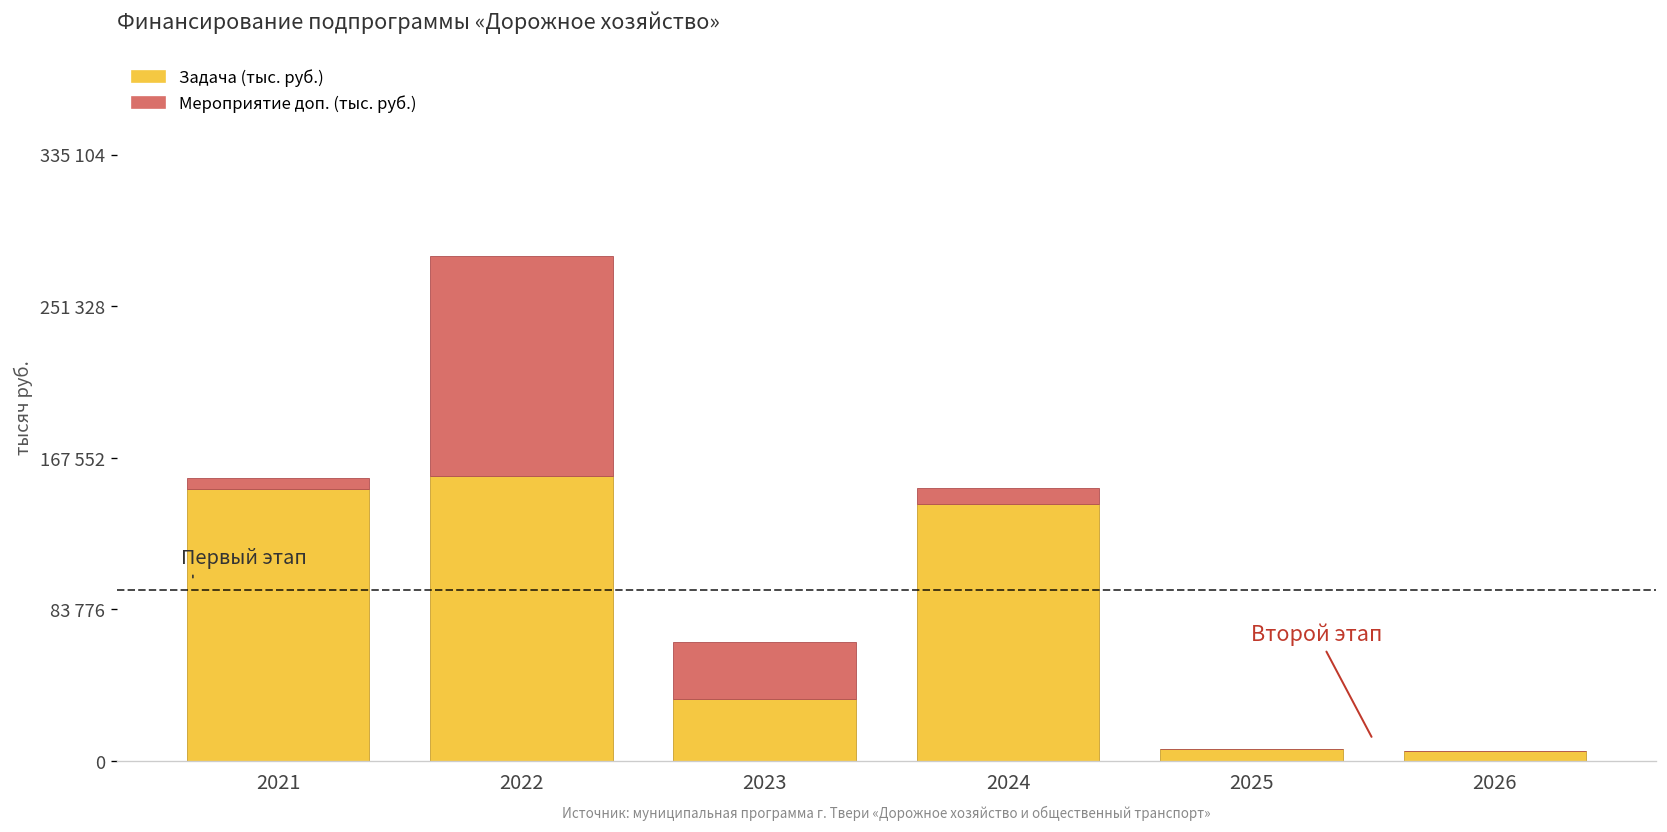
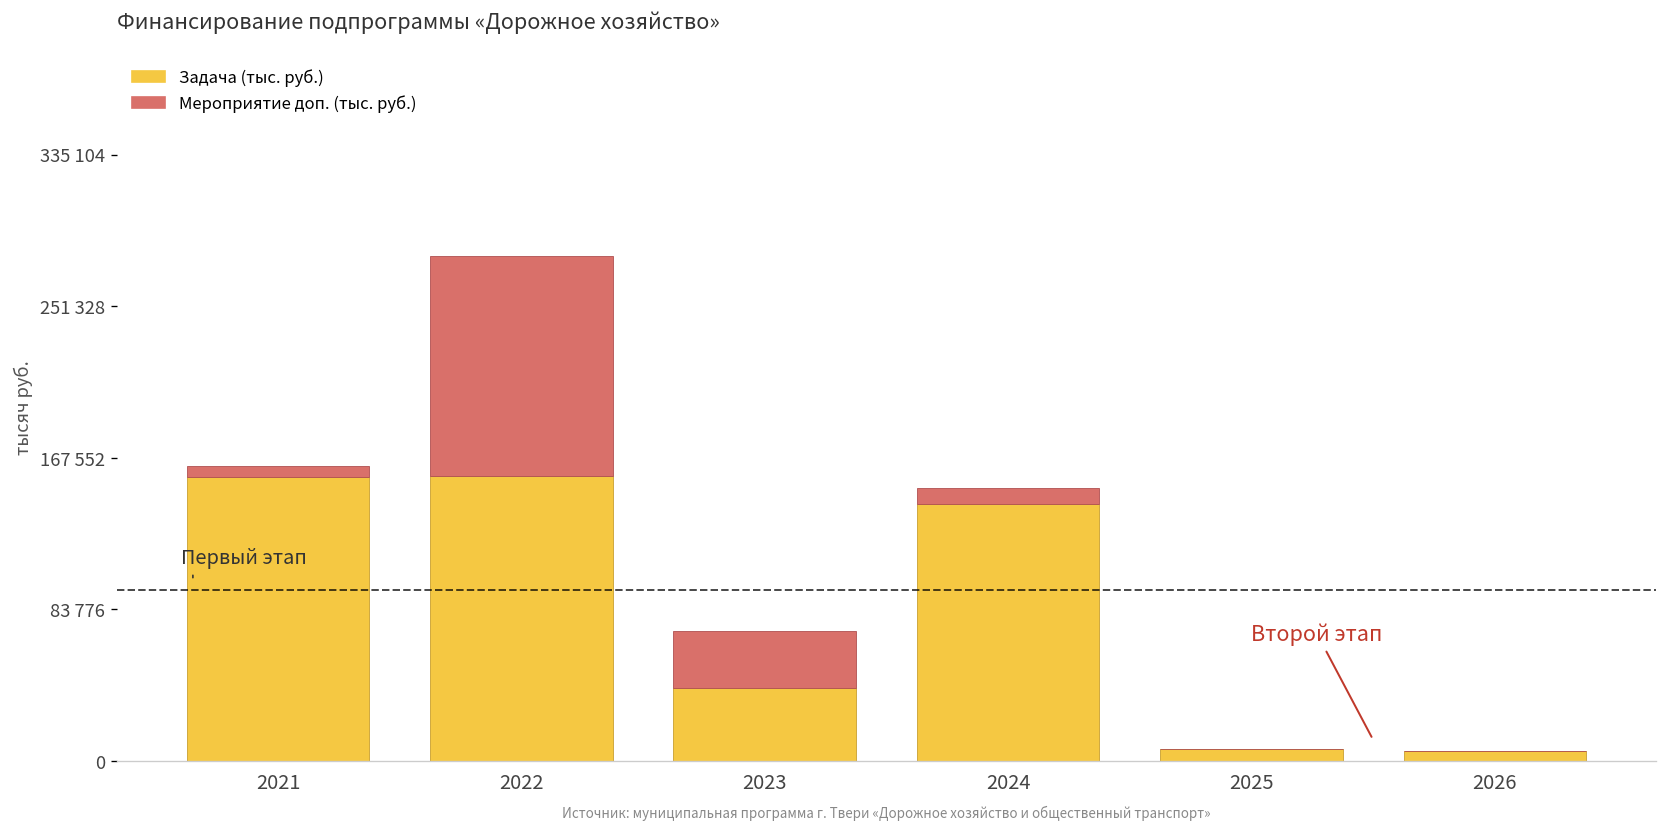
  {
    "Задача (тыс. руб.)": {
-     "2021": 150000,
+     "2021": 157000,
      "2022": 157000,
-     "2023": 34000,
+     "2023": 40000,
      "2024": 142000,
      "2025": 7000,
      "2026": 6000
    },
    "Мероприятие доп. (тыс. руб.)": {
      "2021": 6000,
      "2022": 122000,
      "2023": 32000,
      "2024": 9000,
      "2025": 0,
      "2026": 0
    }
  }
